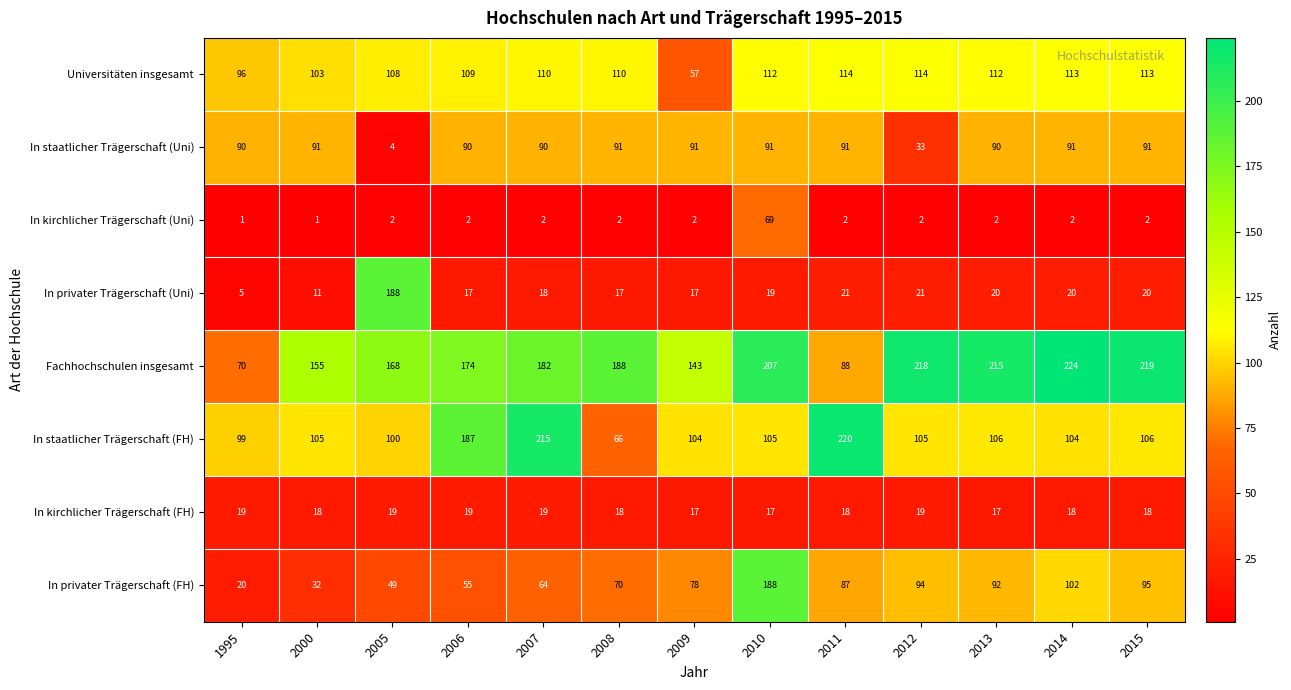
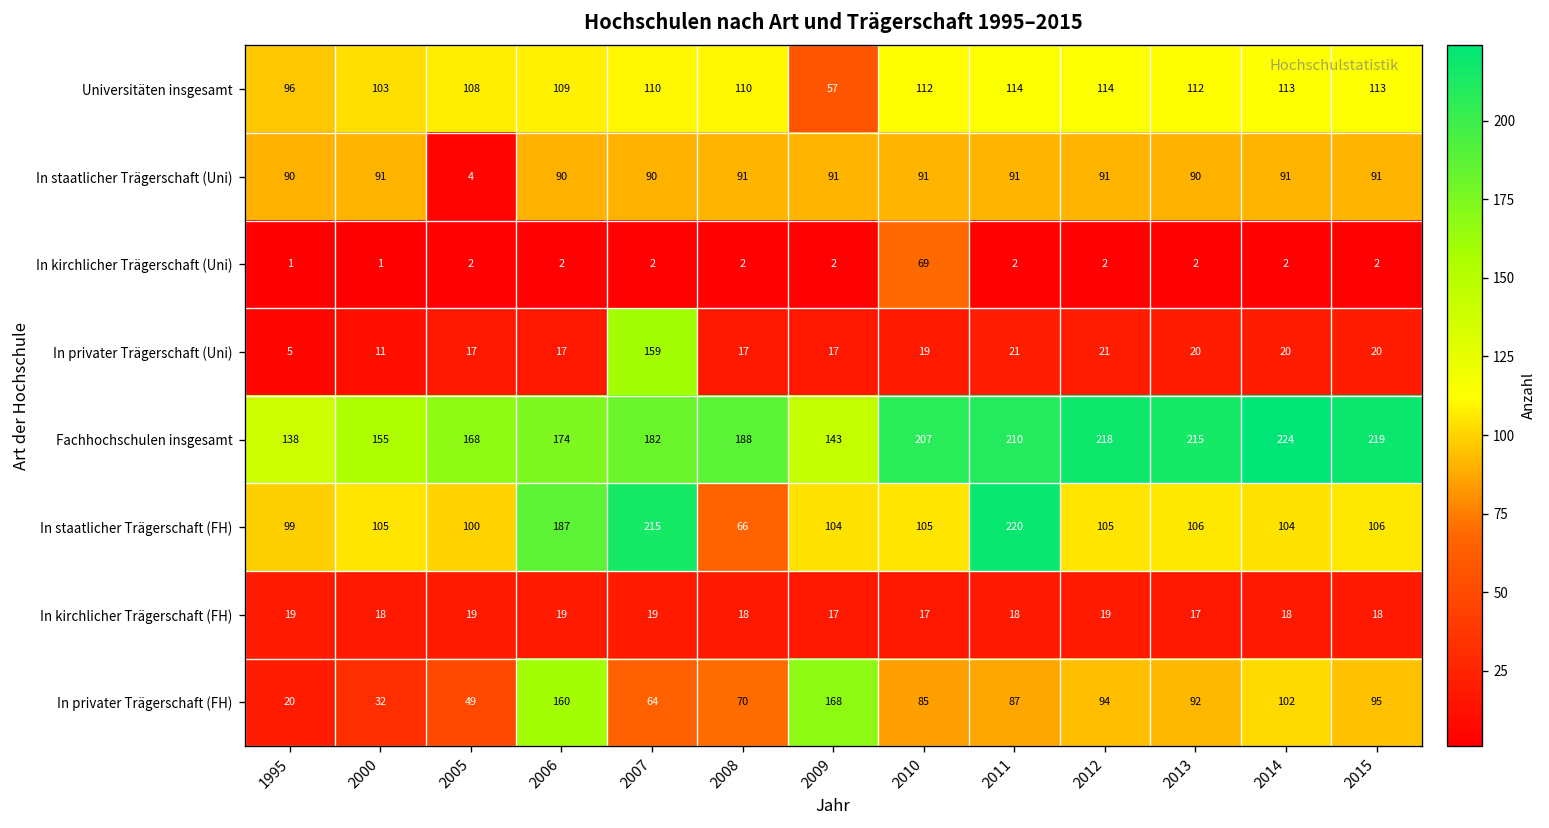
  {
    "Universitäten insgesamt": {
      "1995": 96,
      "2000": 103,
      "2005": 108,
      "2006": 109,
      "2007": 110,
      "2008": 110,
      "2009": 57,
      "2010": 112,
      "2011": 114,
      "2012": 114,
      "2013": 112,
      "2014": 113
    },
    "In staatlicher Trägerschaft (Uni)": {
      "1995": 90,
      "2000": 91,
      "2005": 4,
      "2006": 90,
      "2007": 90,
      "2008": 91,
      "2009": 91,
      "2010": 91,
      "2011": 91,
-     "2012": 33,
+     "2012": 91,
      "2013": 90,
      "2014": 91,
      "2015": 91
    },
    "In kirchlicher Trägerschaft (Uni)": {
      "1995": 1,
      "2000": 1,
      "2005": 2,
      "2006": 2,
      "2007": 2,
      "2008": 2,
      "2009": 2,
      "2010": 69,
      "2011": 2,
      "2012": 2,
      "2013": 2,
      "2014": 2,
      "2015": 2
    },
    "In privater Trägerschaft (Uni)": {
      "1995": 5,
      "2000": 11,
-     "2005": 188,
+     "2005": 17,
      "2006": 17,
-     "2007": 18,
+     "2007": 159,
      "2008": 17,
      "2009": 17,
      "2010": 19,
      "2011": 21,
      "2012": 21,
      "2013": 20,
      "2014": 20,
      "2015": 20
    },
    "Fachhochschulen insgesamt": {
-     "1995": 70,
+     "1995": 138,
      "2000": 155,
      "2005": 168,
      "2006": 174,
      "2007": 182,
      "2008": 188,
      "2009": 143,
      "2010": 207,
-     "2011": 88,
+     "2011": 210,
      "2012": 218,
      "2013": 215,
      "2014": 224,
      "2015": 219
    },
    "In staatlicher Trägerschaft (FH)": {
      "1995": 99,
      "2000": 105,
      "2005": 100,
      "2006": 187,
      "2007": 215,
      "2008": 66,
      "2009": 104,
      "2010": 105,
      "2011": 220,
      "2012": 105,
      "2013": 106,
      "2014": 104,
      "2015": 106
    },
    "In kirchlicher Trägerschaft (FH)": {
      "1995": 19,
      "2000": 18,
      "2005": 19,
      "2006": 19,
      "2007": 19,
      "2008": 18,
      "2009": 17,
      "2010": 17,
      "2011": 18,
      "2012": 19,
      "2013": 17,
      "2014": 18,
      "2015": 18
    },
    "In privater Trägerschaft (FH)": {
      "1995": 20,
      "2000": 32,
      "2005": 49,
-     "2006": 55,
+     "2006": 160,
      "2007": 64,
      "2008": 70,
-     "2009": 78,
-     "2010": 188,
+     "2009": 168,
+     "2010": 85,
      "2011": 87,
      "2012": 94,
      "2013": 92,
      "2014": 102,
      "2015": 95
    }
  }
